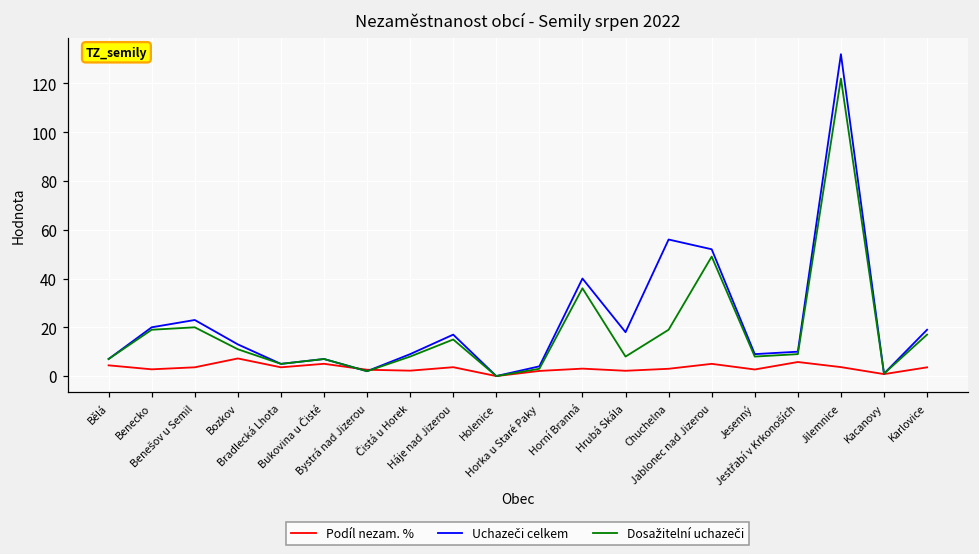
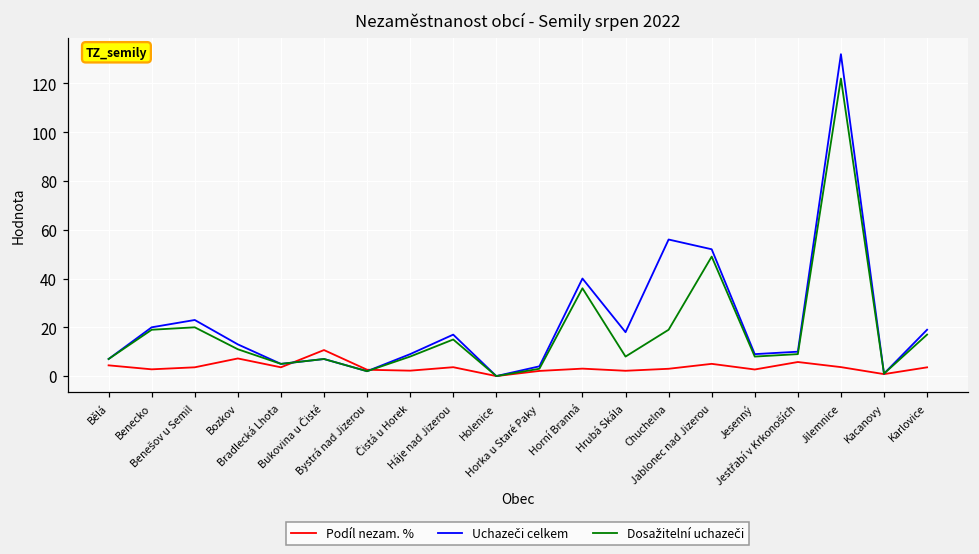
  {
    "Podíl nezam. %": {
      "Bělá": 4,
      "Benecko": 3,
      "Benešov u Semil": 4,
      "Bozkov": 7,
      "Bradlecká Lhota": 4,
-     "Bukovina u Čisté": 5,
+     "Bukovina u Čisté": 11,
      "Čistá u Horek": 2,
      "Háje nad Jizerou": 4,
      "Horní Branná": 3,
      "Hrubá Skála": 2,
      "Chuchelna": 3,
      "Jablonec nad Jizerou": 5,
      "Jesenný": 3,
      "Jestřabí v Krkonoších": 6,
      "Jilemnice": 4,
      "Karlovice": 4
    },
    "Uchazeči celkem": {
      "Benešov u Semil": 23,
      "Bozkov": 13,
      "Háje nad Jizerou": 17,
      "Horní Branná": 40,
      "Hrubá Skála": 18,
      "Chuchelna": 56,
      "Jablonec nad Jizerou": 52,
      "Jilemnice": 132,
      "Karlovice": 19
    },
    "Dosažitelní uchazeči": {
      "Benešov u Semil": 20,
      "Bozkov": 11,
      "Háje nad Jizerou": 15,
      "Horní Branná": 36,
      "Hrubá Skála": 8,
      "Chuchelna": 19,
      "Jablonec nad Jizerou": 49,
      "Jilemnice": 122,
      "Karlovice": 17
    }
  }
